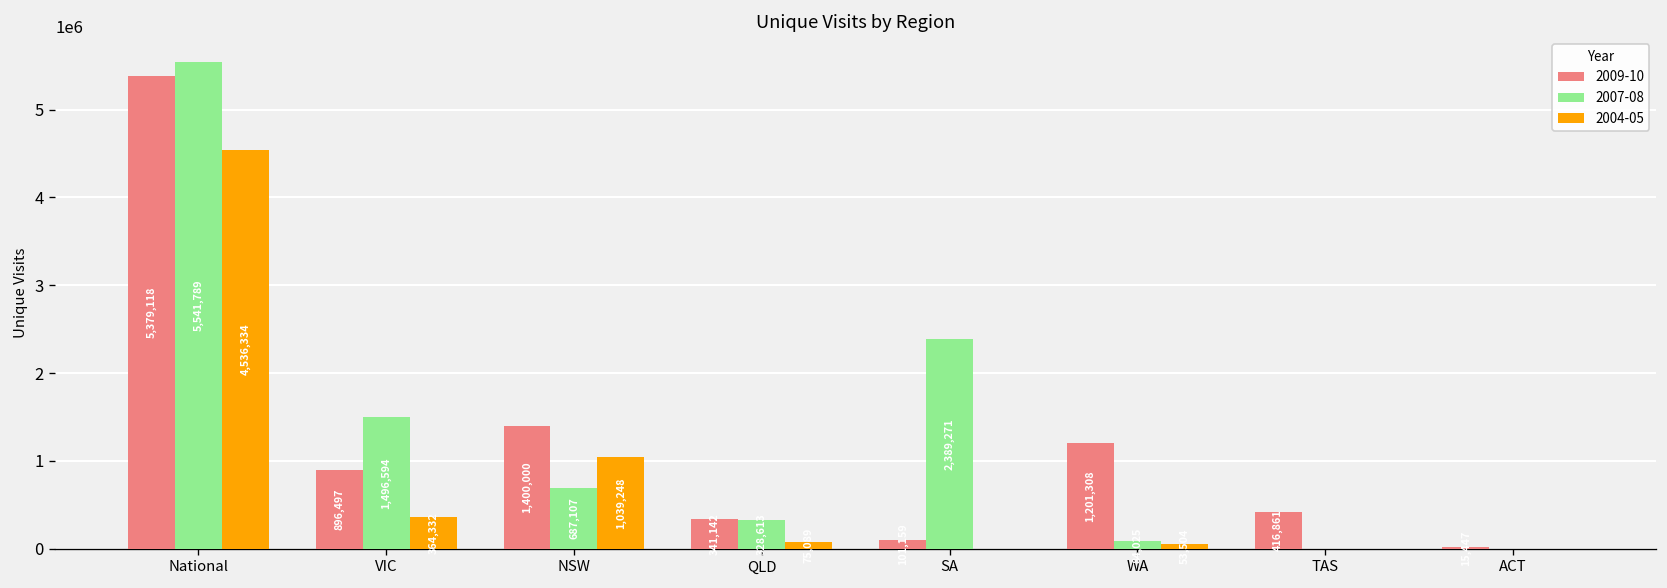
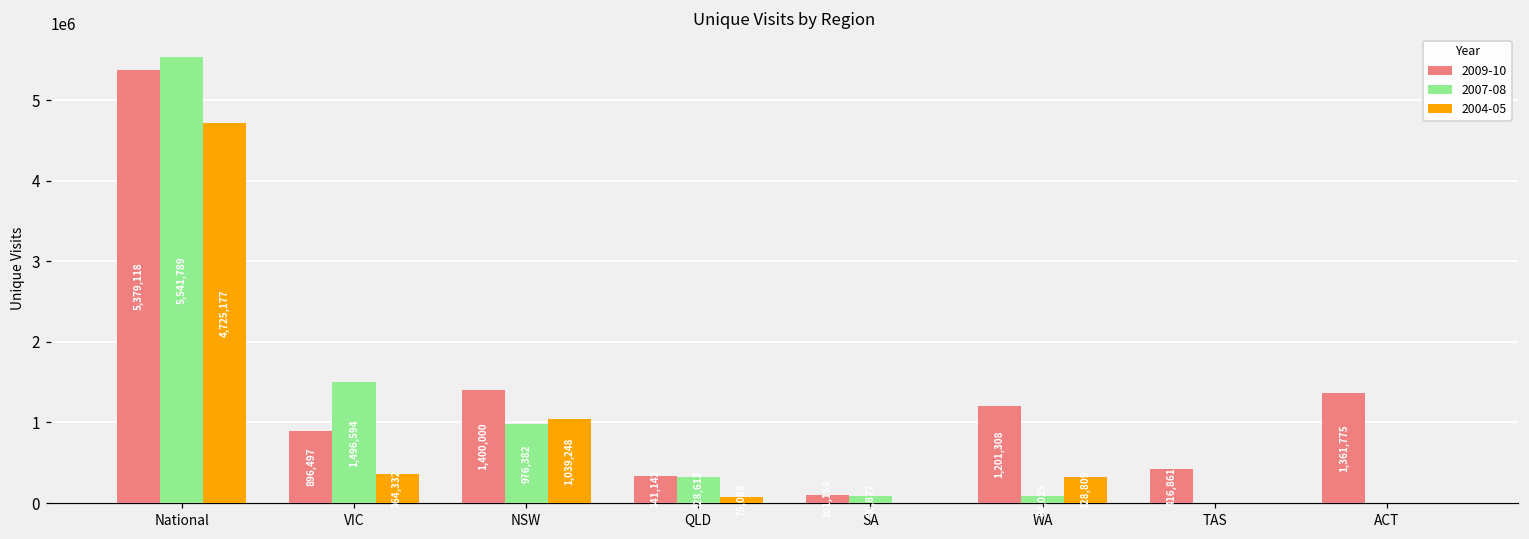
  {
    "2009-10": {
      "SA": "100000",
-     "ACT": "0"
+     "ACT": "1400000"
    },
    "2007-08": {
      "National": "5,541,789",
      "VIC": "1,496,594",
-     "NSW": "687,107",
+     "NSW": "976,382",
      "QLD": "328,613",
-     "SA": "2400000"
+     "SA": "100000"
    },
    "2004-05": {
-     "National": "4,536,334",
+     "National": "4,725,177",
      "VIC": "364,332",
      "NSW": "1,039,248",
-     "WA": "100000"
+     "WA": "300000"
    }
  }
